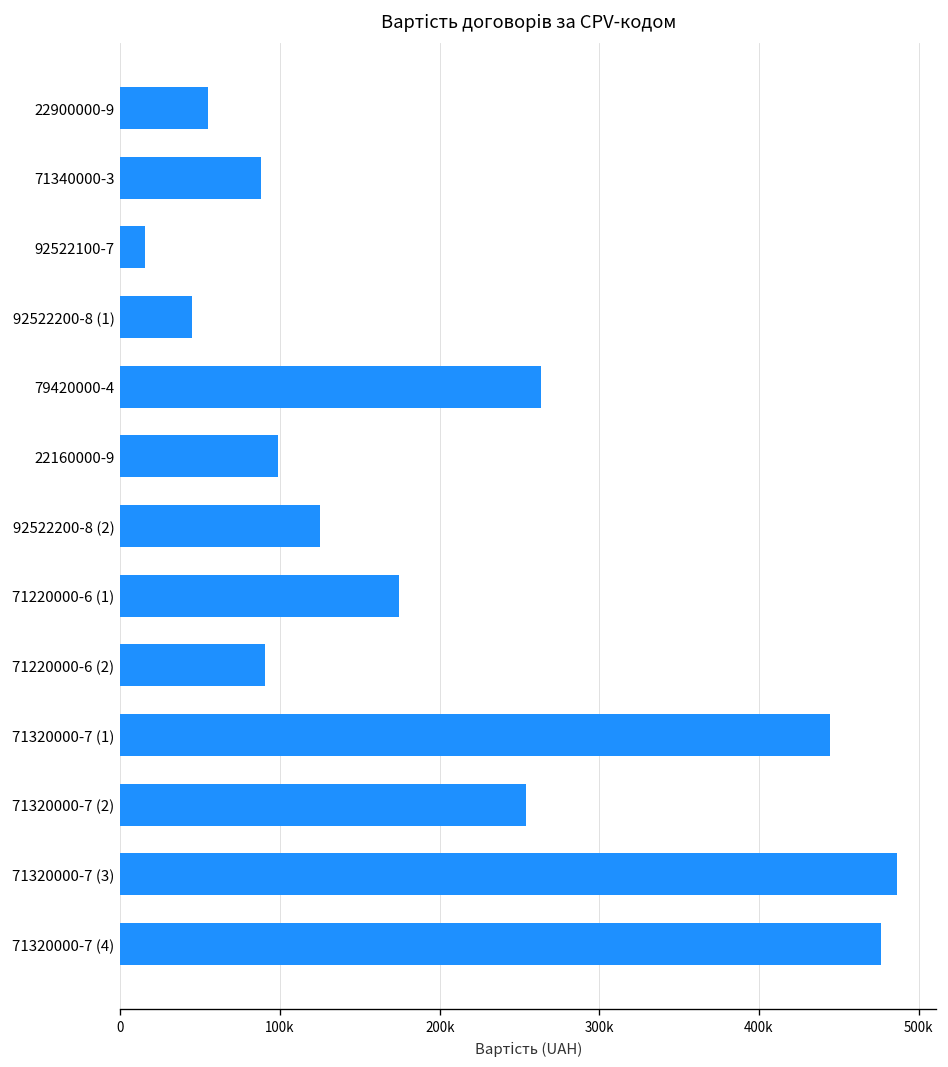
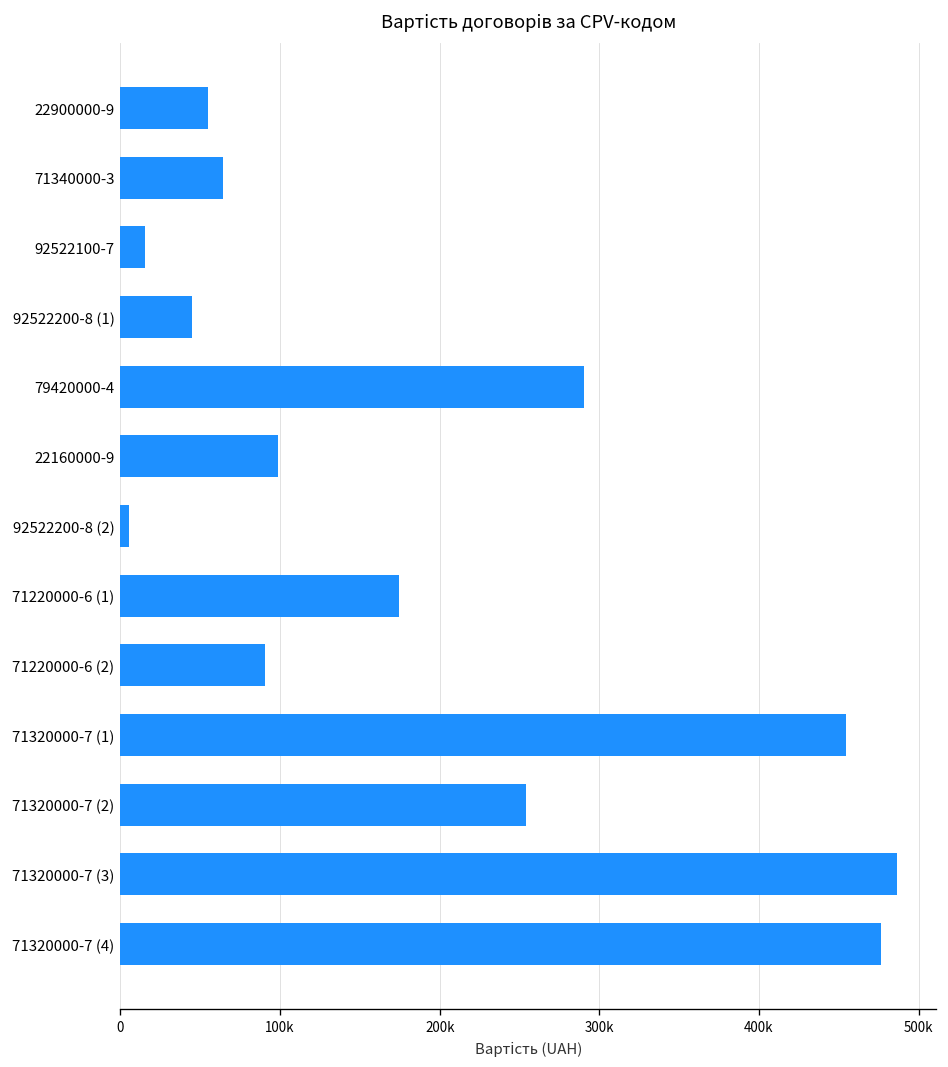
  {
    "22900000-9": 55000,
-   "71340000-3": 88000,
+   "71340000-3": 64000,
    "92522100-7": 16000,
    "92522200-8 (1)": 45000,
-   "79420000-4": 264000,
+   "79420000-4": 290000,
    "22160000-9": 99000,
-   "92522200-8 (2)": 125000,
+   "92522200-8 (2)": 6000,
    "71220000-6 (1)": 175000,
    "71220000-6 (2)": 91000,
-   "71320000-7 (1)": 444000,
+   "71320000-7 (1)": 455000,
    "71320000-7 (2)": 254000,
    "71320000-7 (3)": 487000,
    "71320000-7 (4)": 476000
  }
